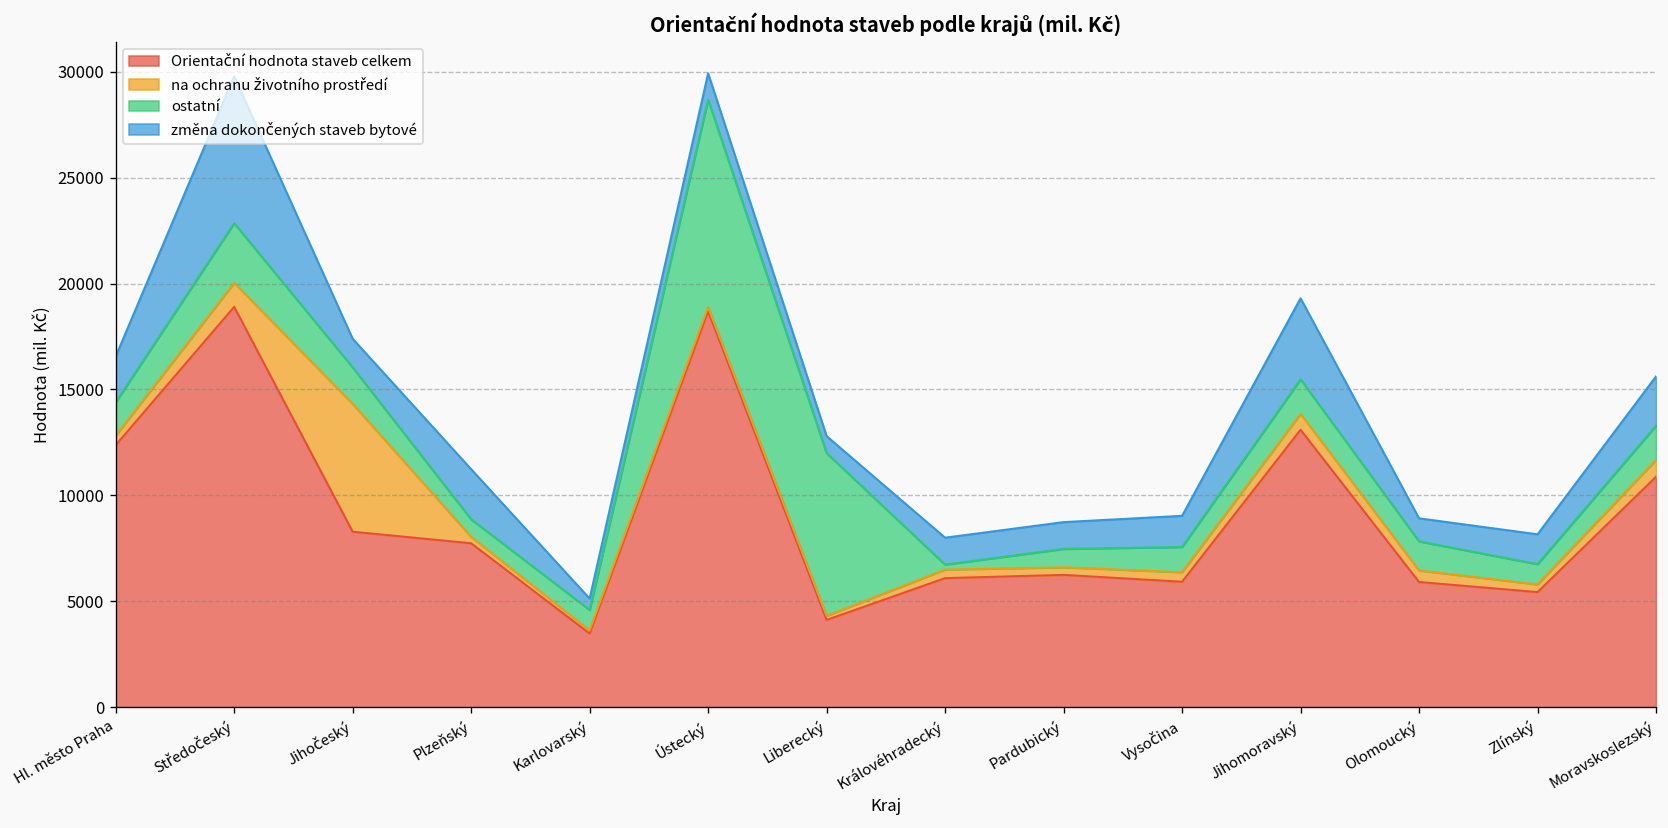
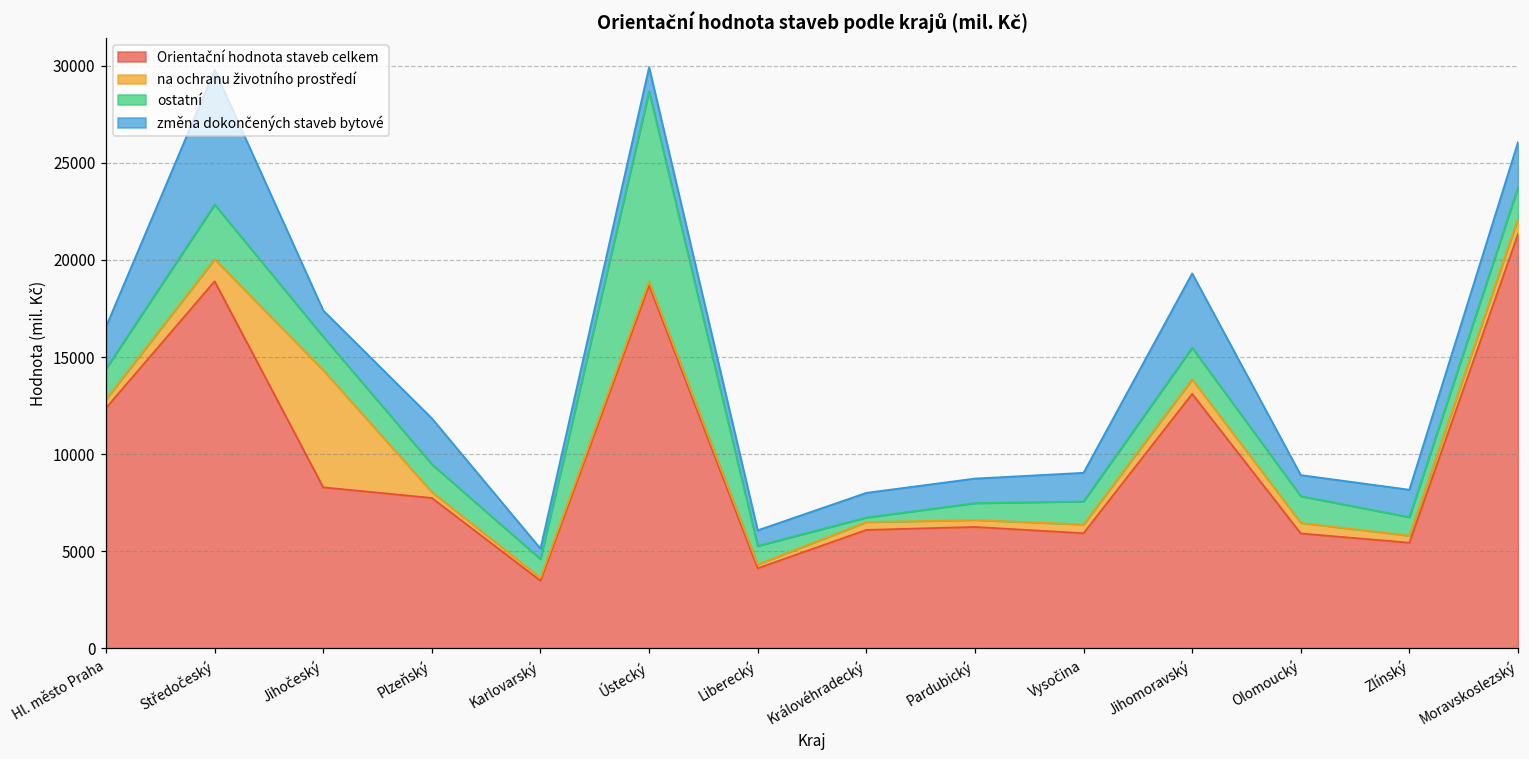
  {
    "Orientační hodnota staveb celkem": {
      "Hl. město Praha": 12400,
      "Středočeský": 18900,
      "Jihočeský": 8300,
      "Plzeňský": 7700,
      "Ústecký": 18700,
      "Liberecký": 4100,
      "Královéhradecký": 6100,
      "Pardubický": 6300,
      "Vysočina": 5900,
      "Jihomoravský": 13100,
      "Olomoucký": 5900,
      "Zlínský": 5400,
-     "Moravskoslezský": 10900
+     "Moravskoslezský": 21300
    },
    "na ochranu životního prostředí": {
      "Hl. město Praha": 400,
      "Středočeský": 1100,
      "Jihočeský": 6000,
      "Plzeňský": 300,
      "Ústecký": 200,
      "Liberecký": 200,
      "Královéhradecký": 400,
      "Pardubický": 400,
      "Vysočina": 500,
      "Jihomoravský": 700,
      "Olomoucký": 500,
      "Zlínský": 400,
      "Moravskoslezský": 800
    },
    "ostatní": {
      "Hl. město Praha": 1600,
      "Středočeský": 2800,
      "Jihočeský": 1700,
-     "Plzeňský": 800,
+     "Plzeňský": 1400,
      "Karlovarský": 1000,
      "Ústecký": 9800,
-     "Liberecký": 7700,
+     "Liberecký": 1000,
      "Královéhradecký": 200,
      "Pardubický": 900,
      "Vysočina": 1200,
      "Jihomoravský": 1600,
      "Olomoucký": 1400,
      "Zlínský": 1000,
      "Moravskoslezský": 1600
    },
    "změna dokončených staveb bytové": {
      "Hl. město Praha": 2200,
      "Jihočeský": 1400,
      "Plzeňský": 2400,
      "Karlovarský": 500,
      "Ústecký": 1200,
      "Liberecký": 800,
      "Královéhradecký": 1300,
      "Pardubický": 1300,
      "Vysočina": 1500,
      "Jihomoravský": 3800,
      "Olomoucký": 1100,
      "Zlínský": 1400,
      "Moravskoslezský": 2300
    }
  }
